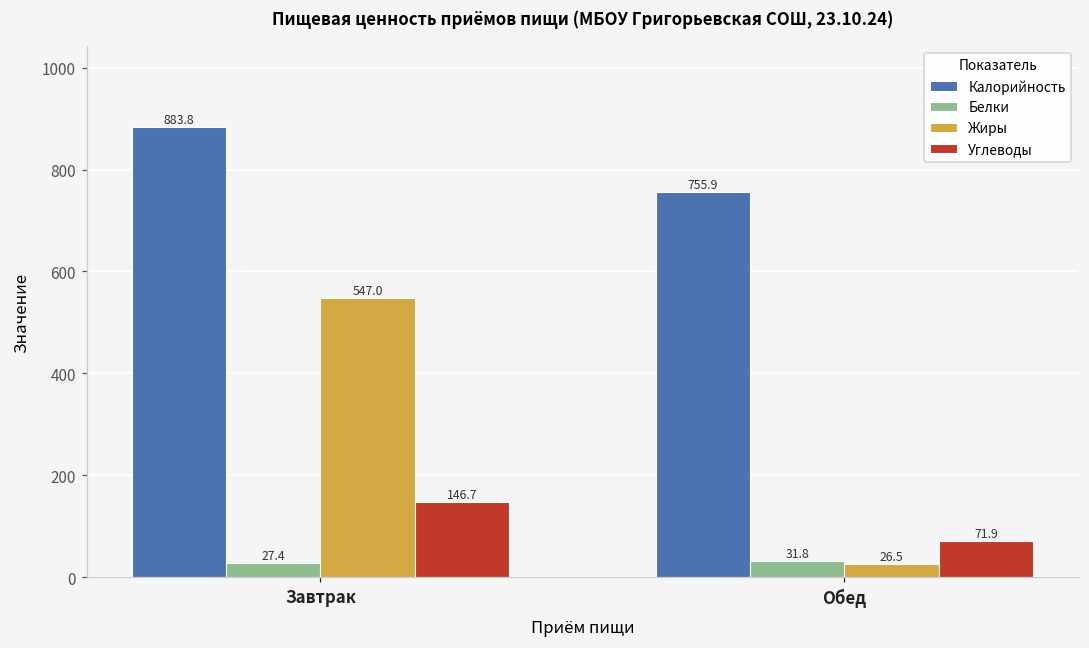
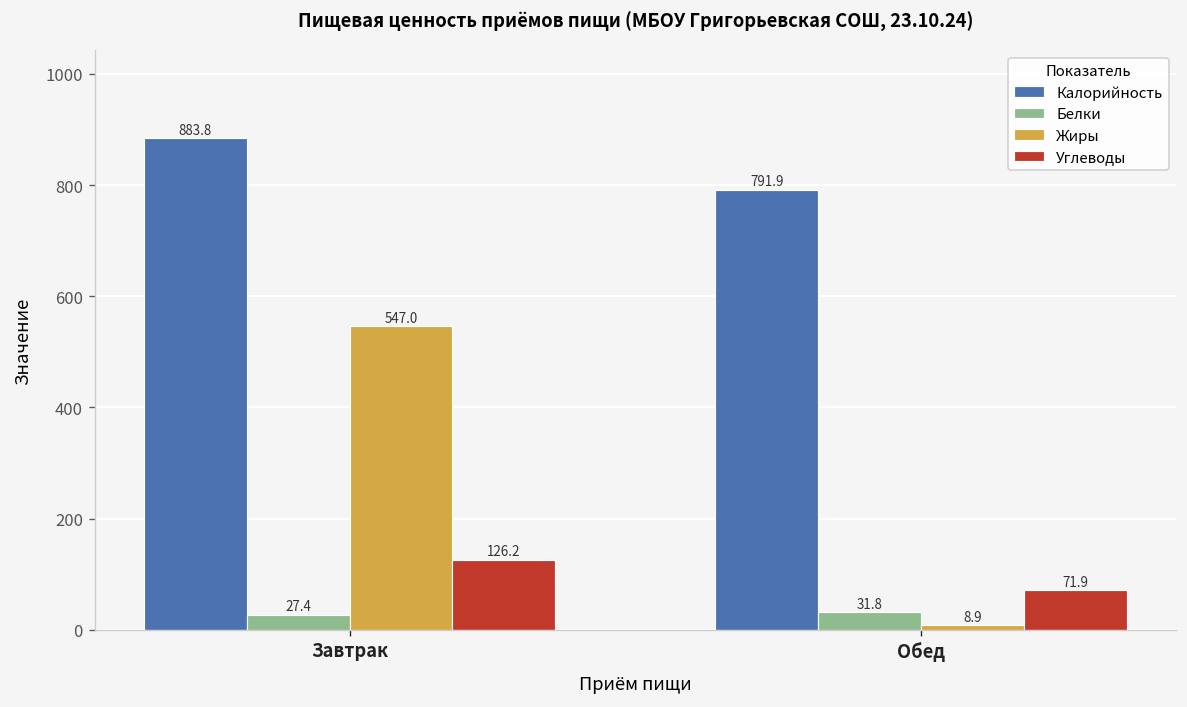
  {
    "Калорийность": {
      "Завтрак": 883.8,
-     "Обед": 755.9
+     "Обед": 791.9
    },
    "Белки": {
      "Завтрак": 27.4,
      "Обед": 31.8
    },
    "Жиры": {
      "Завтрак": 547.0,
-     "Обед": 26.5
+     "Обед": 8.9
    },
    "Углеводы": {
-     "Завтрак": 146.7,
+     "Завтрак": 126.2,
      "Обед": 71.9
    }
  }
